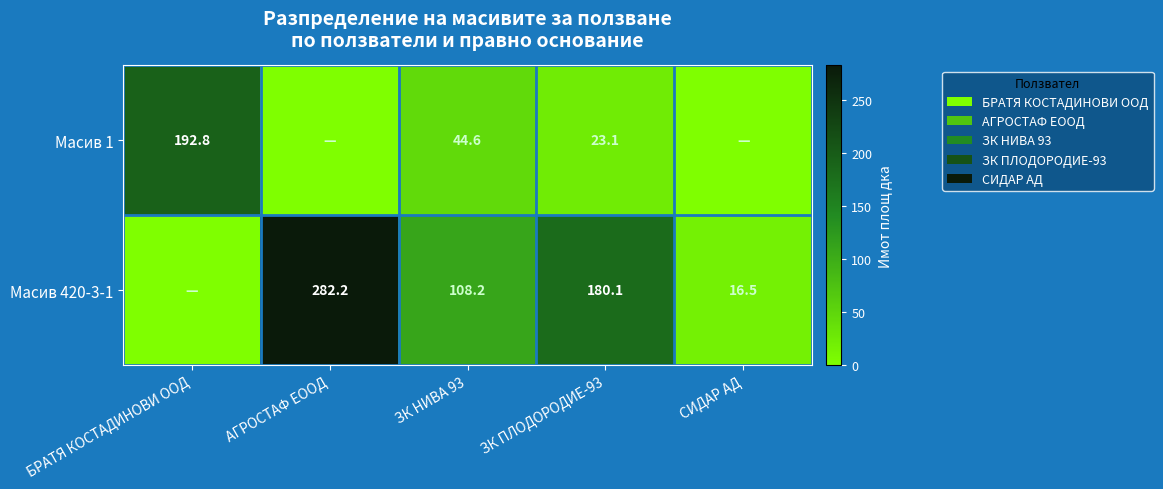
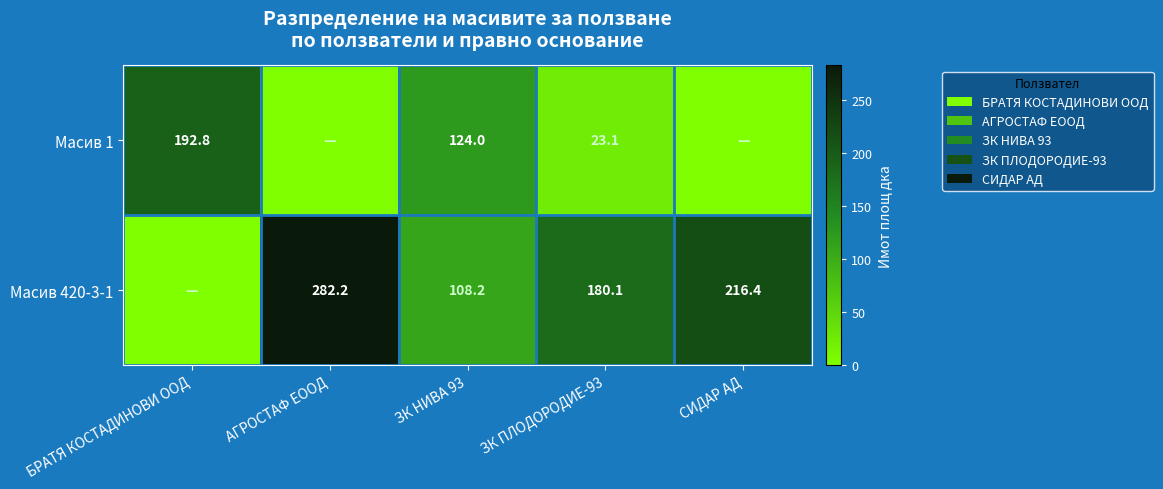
  {
    "Масив 1": {
      "БРАТЯ КОСТАДИНОВИ ООД": 192.8,
-     "ЗК НИВА 93": 44.6,
+     "ЗК НИВА 93": 124.0,
      "ЗК ПЛОДОРОДИЕ-93": 23.1
    },
    "Масив 420-3-1": {
      "АГРОСТАФ ЕООД": 282.2,
      "ЗК НИВА 93": 108.2,
      "ЗК ПЛОДОРОДИЕ-93": 180.1,
-     "СИДАР АД": 16.5
+     "СИДАР АД": 216.4
    }
  }
